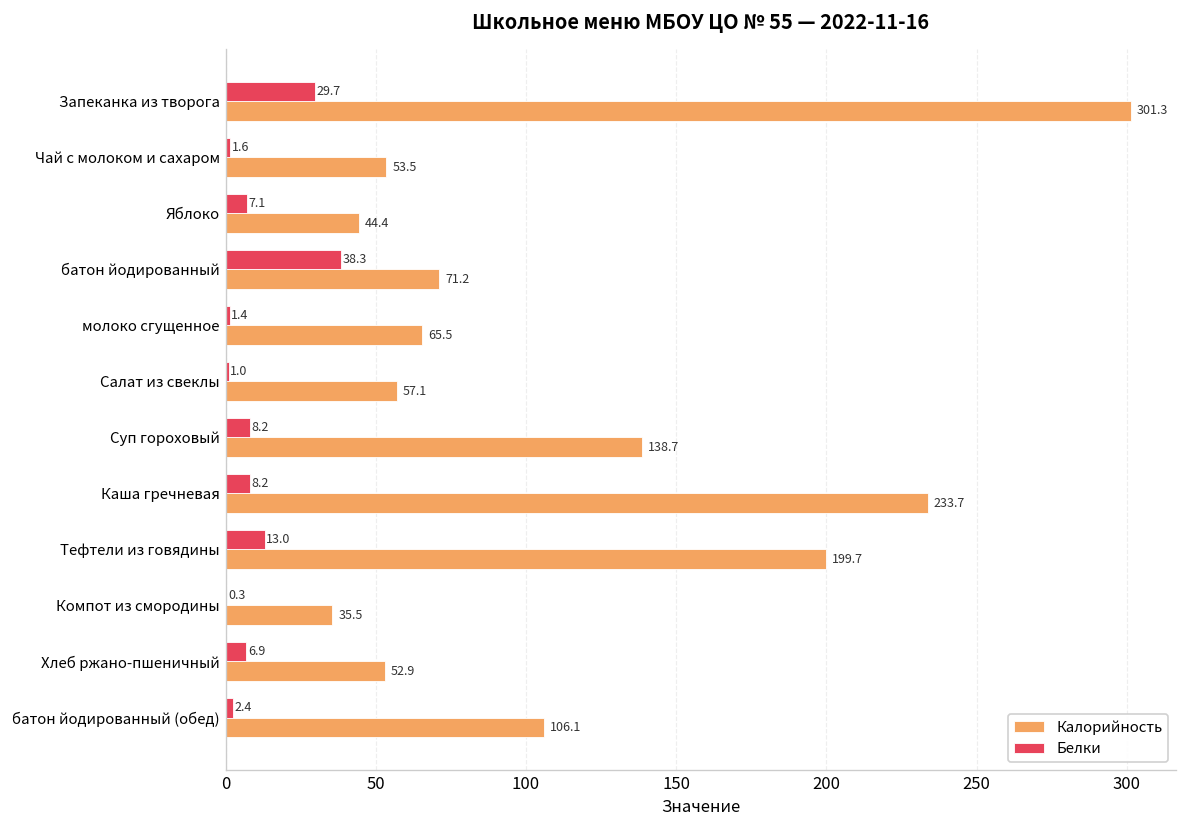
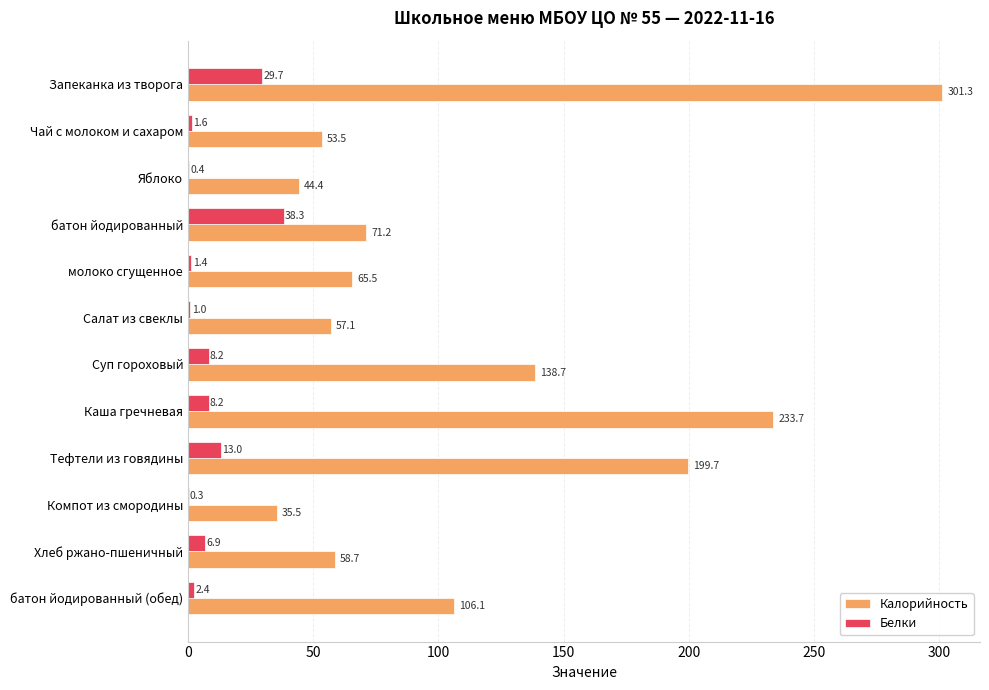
  {
    "Калорийность": {
      "Запеканка из творога": 301.3,
      "Чай с молоком и сахаром": 53.5,
      "Яблоко": 44.4,
      "батон йодированный": 71.2,
      "молоко сгущенное": 65.5,
      "Салат из свеклы": 57.1,
      "Суп гороховый": 138.7,
      "Каша гречневая": 233.7,
      "Тефтели из говядины": 199.7,
      "Компот из смородины": 35.5,
-     "Хлеб ржано-пшеничный": 52.9,
+     "Хлеб ржано-пшеничный": 58.7,
      "батон йодированный (обед)": 106.1
    },
    "Белки": {
      "Запеканка из творога": 29.7,
      "Чай с молоком и сахаром": 1.6,
-     "Яблоко": 7.1,
+     "Яблоко": 0.4,
      "батон йодированный": 38.3,
      "молоко сгущенное": 1.4,
      "Салат из свеклы": 1.0,
      "Суп гороховый": 8.2,
      "Каша гречневая": 8.2,
      "Тефтели из говядины": 13.0,
      "Компот из смородины": 0.3,
      "Хлеб ржано-пшеничный": 6.9,
      "батон йодированный (обед)": 2.4
    }
  }
